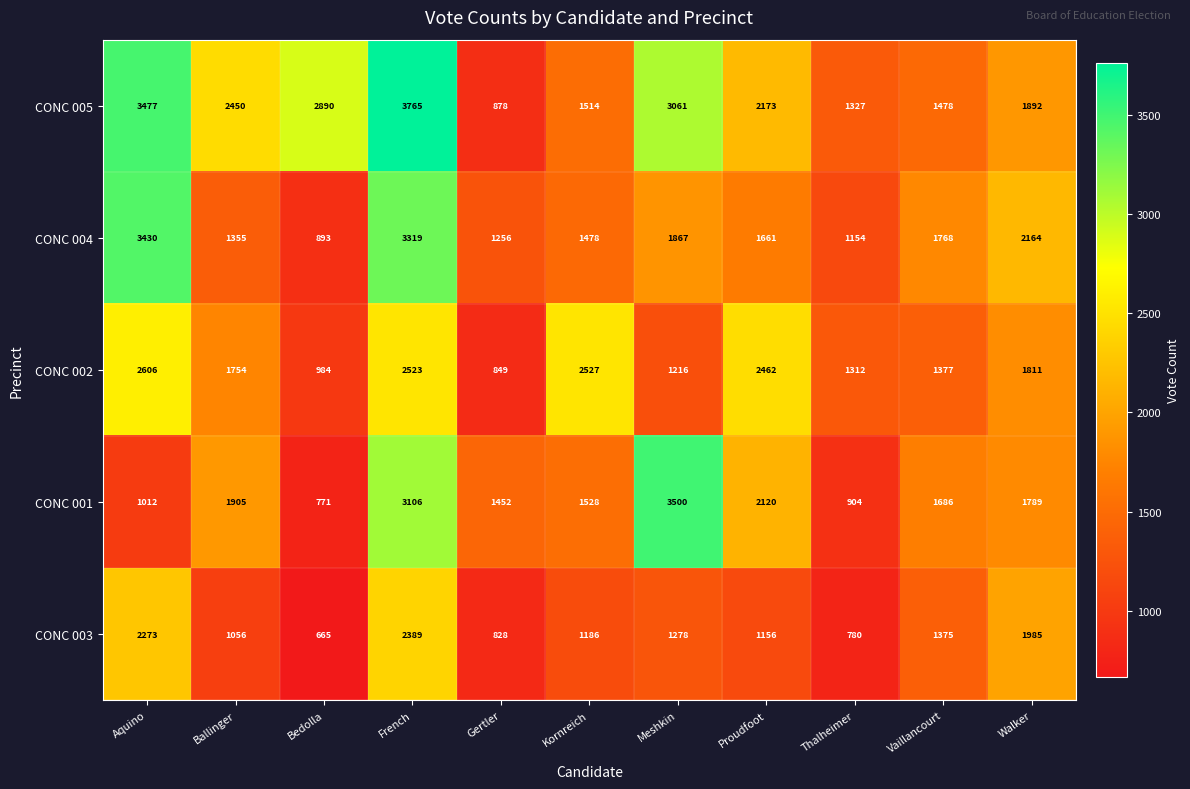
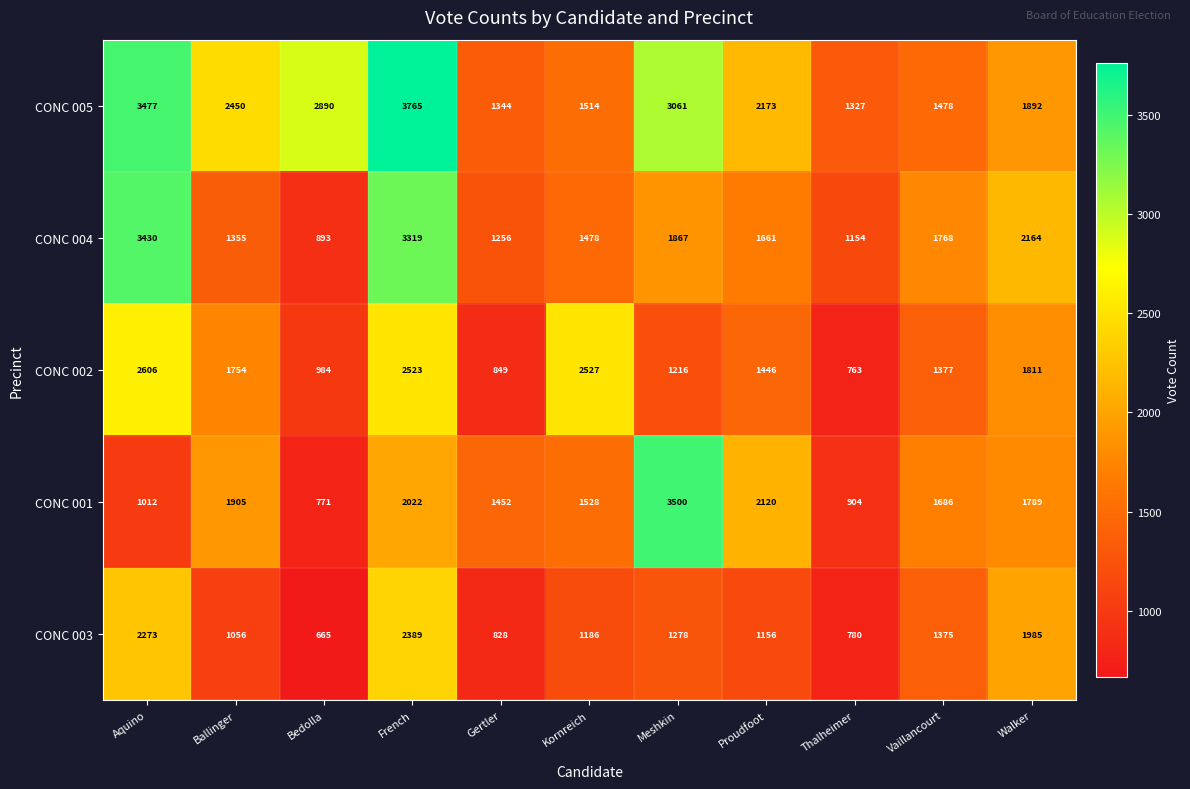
  {
    "CONC 005": {
      "Aquino": 3477,
      "Ballinger": 2450,
      "Bedolla": 2890,
      "French": 3765,
-     "Gertler": 878,
+     "Gertler": 1344,
      "Kornreich": 1514,
      "Meshkin": 3061,
      "Proudfoot": 2173,
      "Thalheimer": 1327,
      "Vaillancourt": 1478,
      "Walker": 1892
    },
    "CONC 004": {
      "Aquino": 3430,
      "Ballinger": 1355,
      "Bedolla": 893,
      "French": 3319,
      "Gertler": 1256,
      "Kornreich": 1478,
      "Meshkin": 1867,
      "Proudfoot": 1661,
      "Thalheimer": 1154,
      "Vaillancourt": 1768,
      "Walker": 2164
    },
    "CONC 002": {
      "Aquino": 2606,
      "Ballinger": 1754,
      "Bedolla": 984,
      "French": 2523,
      "Gertler": 849,
      "Kornreich": 2527,
      "Meshkin": 1216,
-     "Proudfoot": 2462,
-     "Thalheimer": 1312,
+     "Proudfoot": 1446,
+     "Thalheimer": 763,
      "Vaillancourt": 1377,
      "Walker": 1811
    },
    "CONC 001": {
      "Aquino": 1012,
      "Ballinger": 1905,
      "Bedolla": 771,
-     "French": 3106,
+     "French": 2022,
      "Gertler": 1452,
      "Kornreich": 1528,
      "Meshkin": 3500,
      "Proudfoot": 2120,
      "Thalheimer": 904,
      "Vaillancourt": 1686,
      "Walker": 1789
    },
    "CONC 003": {
      "Aquino": 2273,
      "Ballinger": 1056,
      "Bedolla": 665,
      "French": 2389,
      "Gertler": 828,
      "Kornreich": 1186,
      "Meshkin": 1278,
      "Proudfoot": 1156,
      "Thalheimer": 780,
      "Vaillancourt": 1375,
      "Walker": 1985
    }
  }
